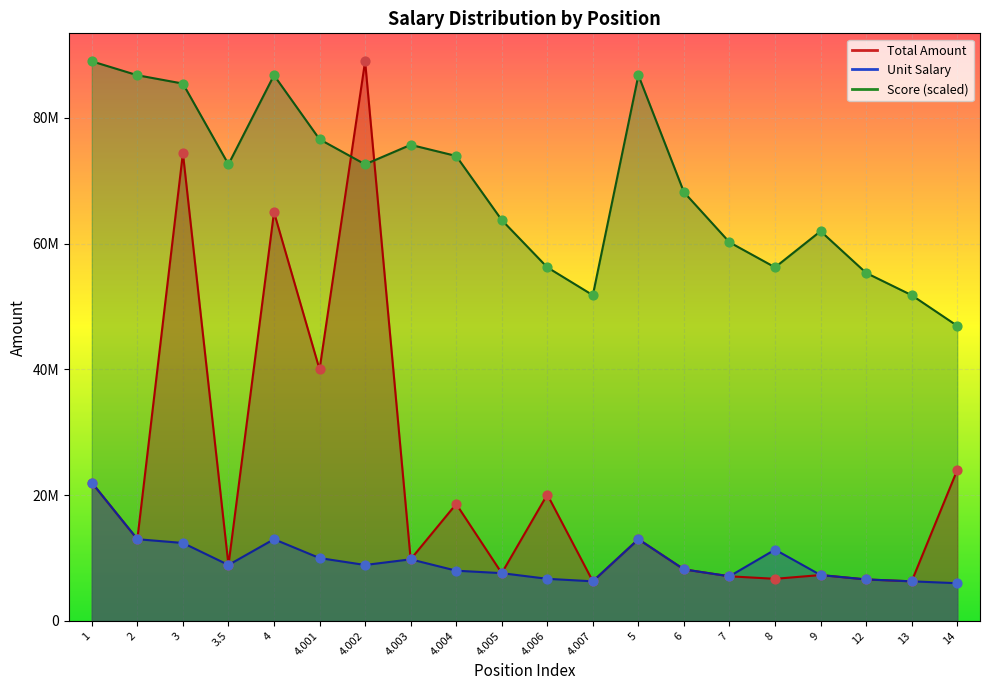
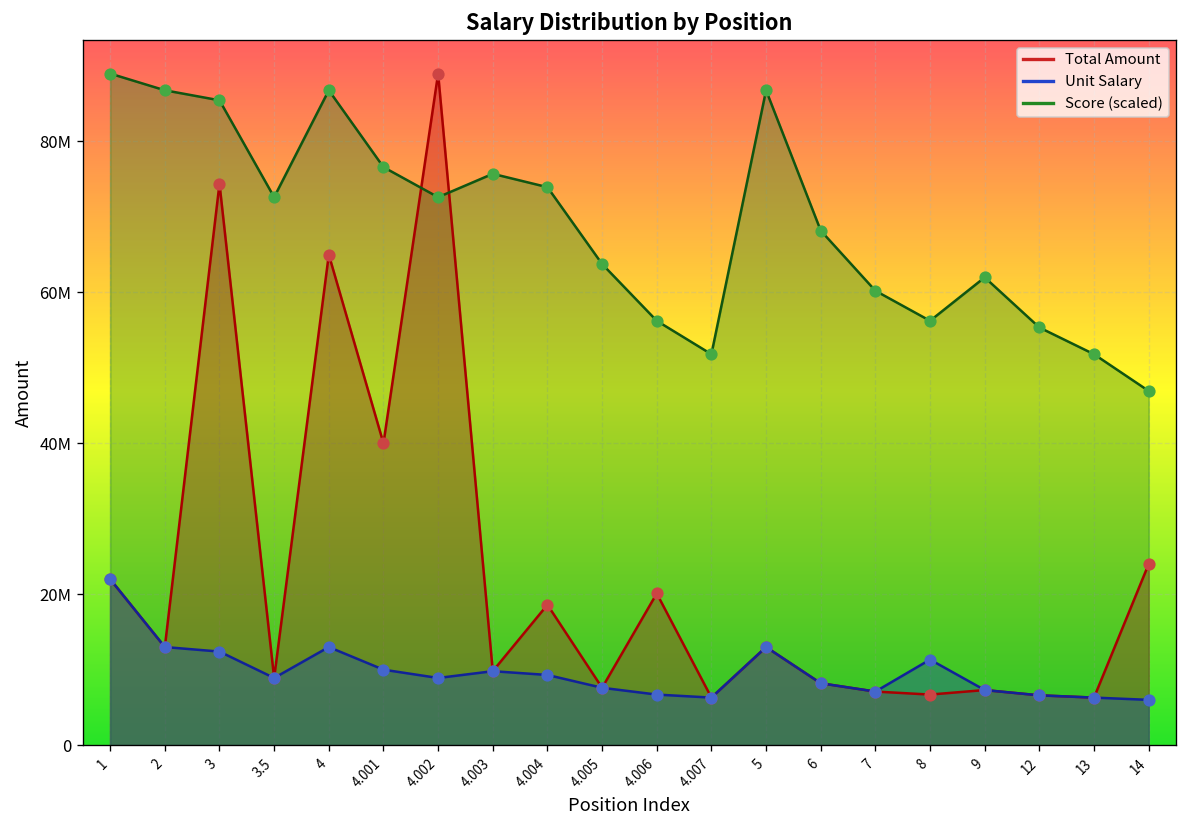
  {
    "Total Amount": {
      "3": 74000000,
      "4": 65000000,
      "4.001": 40000000,
      "4.002": 89000000,
      "4.004": 19000000,
      "4.006": 20000000,
      "8": 7000000,
      "14": 24000000
    },
    "Unit Salary": {
      "3": 12000000,
      "4": 13000000,
      "4.001": 10000000,
      "4.002": 9000000,
-     "4.004": 8000000,
+     "4.004": 9000000,
      "4.006": 7000000,
      "8": 11000000,
      "14": 6000000
    },
    "Score (scaled)": {
      "1": 89000000,
      "2": 87000000,
      "3": 85000000,
      "3.5": 73000000,
      "4": 87000000,
      "4.001": 77000000,
      "4.002": 73000000,
      "4.003": 76000000,
      "4.004": 74000000,
      "4.005": 64000000,
      "4.006": 56000000,
      "4.007": 52000000,
      "5": 87000000,
      "6": 68000000,
      "7": 60000000,
      "8": 56000000,
      "9": 62000000,
      "12": 55000000,
      "13": 52000000,
      "14": 47000000
    }
  }
